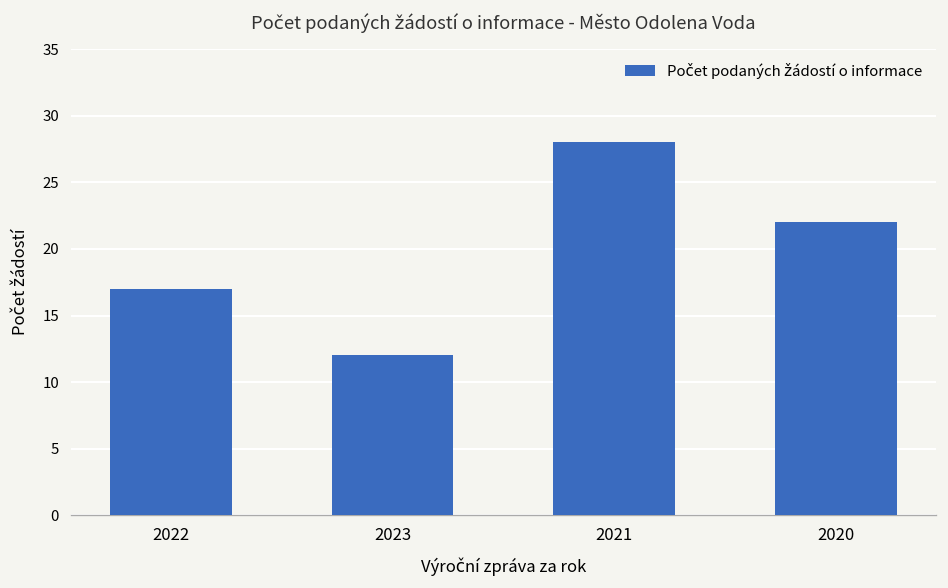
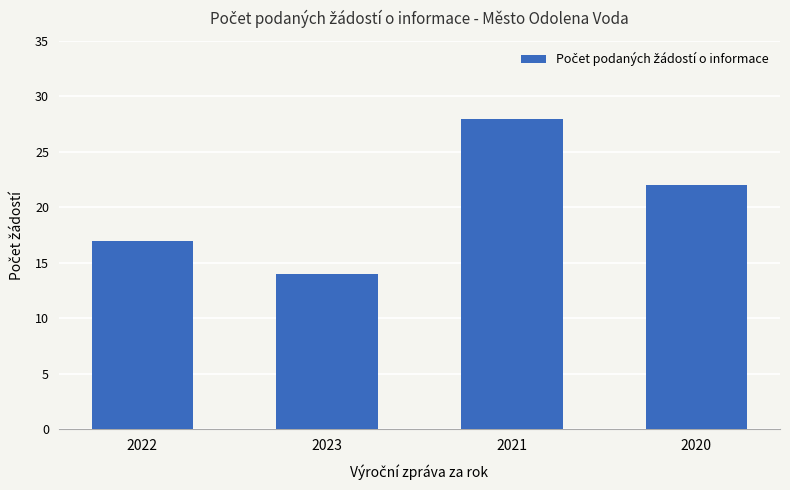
  {
    "2022": 17,
-   "2023": 12,
+   "2023": 14,
    "2021": 28,
    "2020": 22
  }
